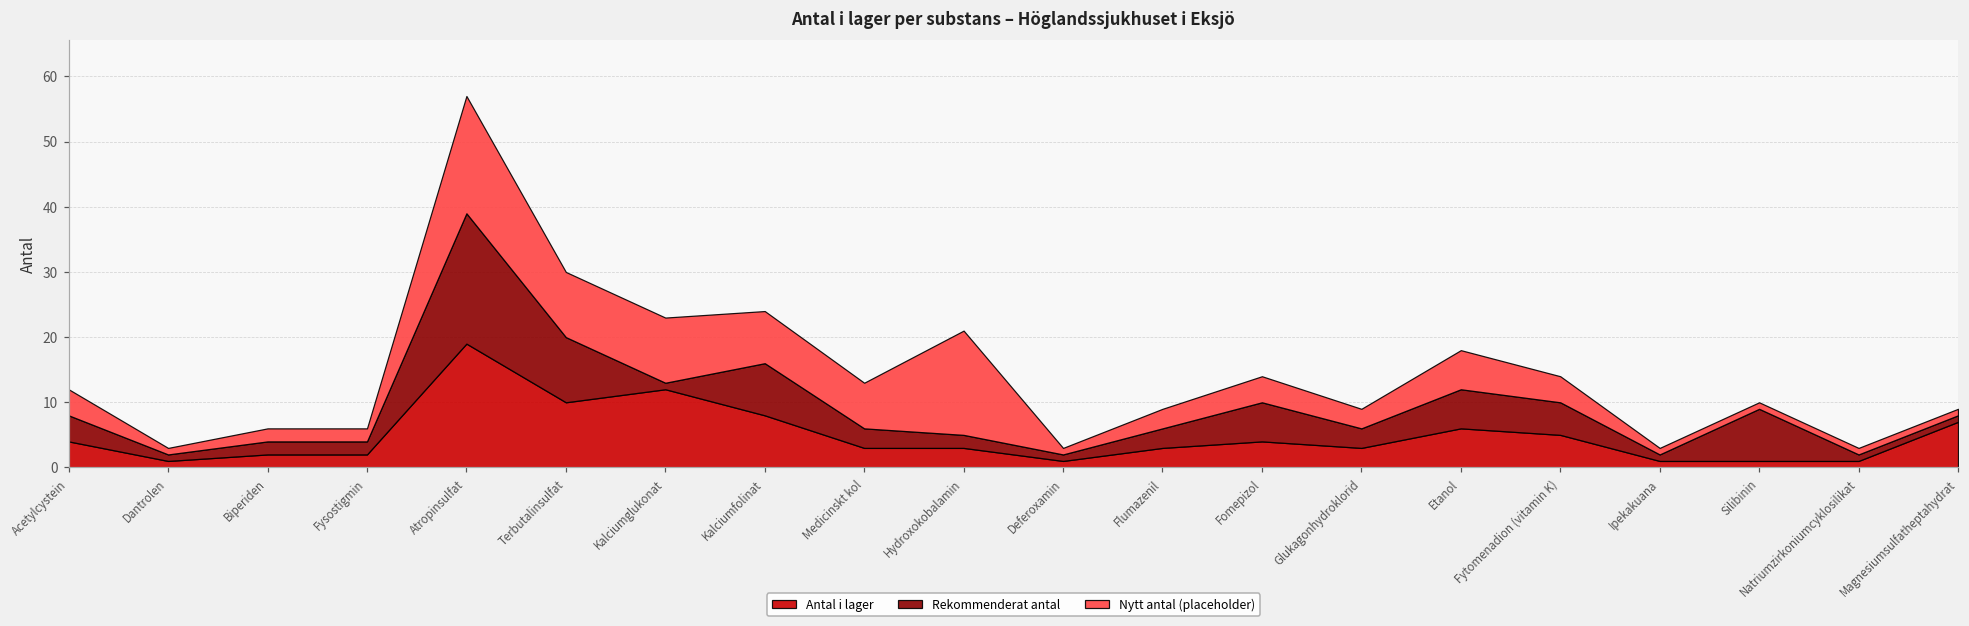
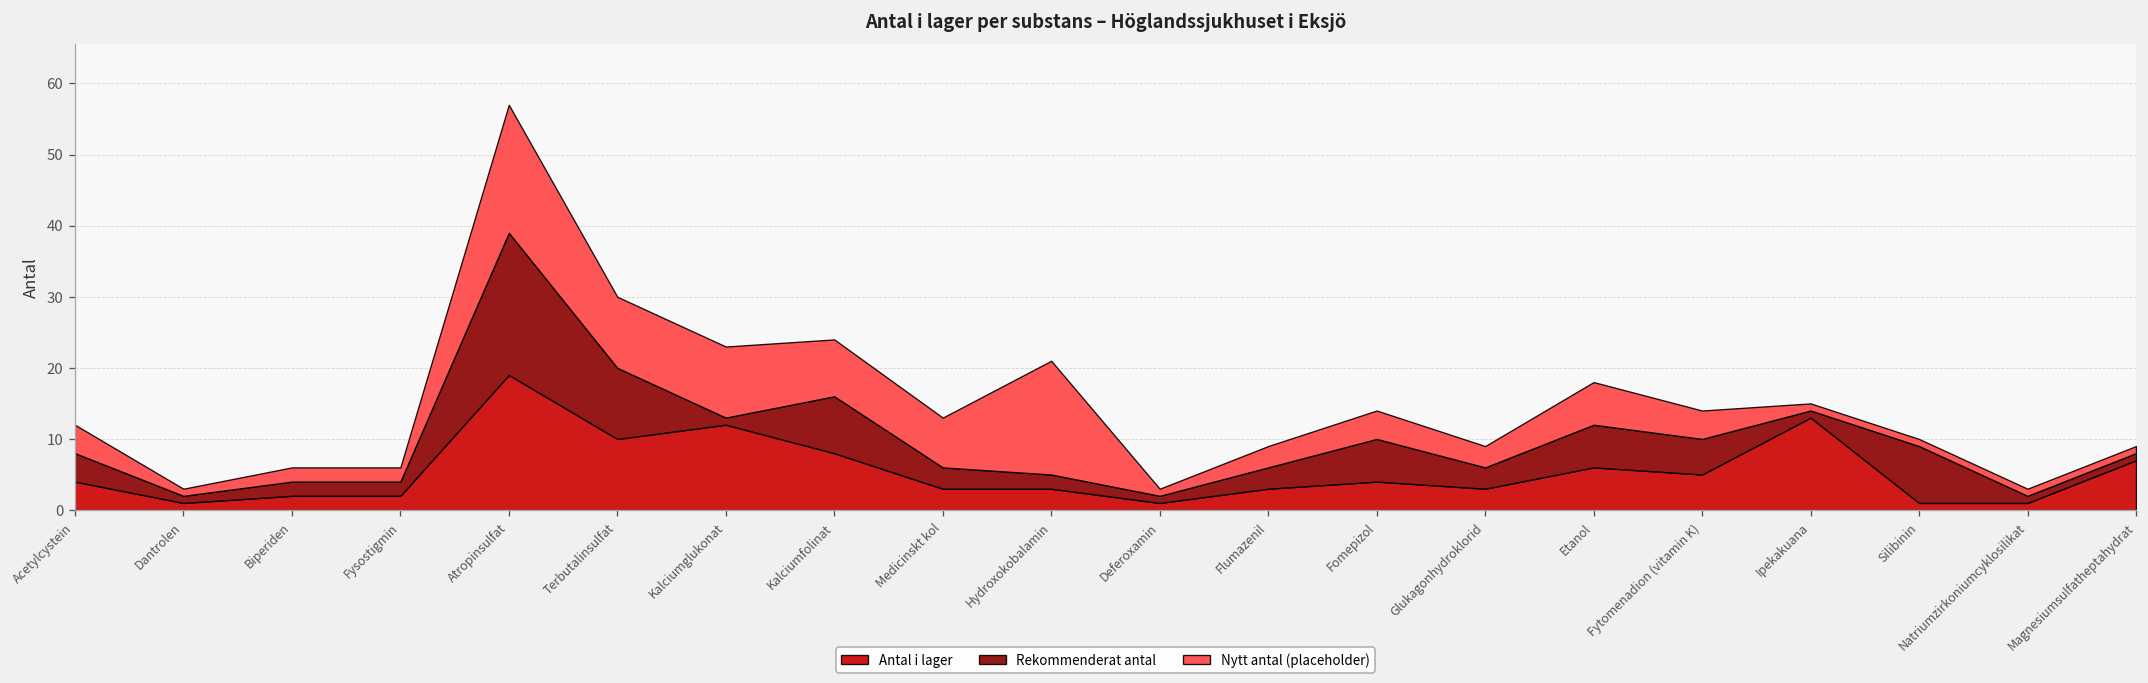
  {
    "Antal i lager": {
      "Acetylcystein": 4,
      "Dantrolen": 1,
      "Biperiden": 2,
      "Fysostigmin": 2,
      "Atropinsulfat": 19,
      "Terbutalinsulfat": 10,
      "Kalciumglukonat": 12,
      "Kalciumfolinat": 8,
      "Medicinskt kol": 3,
      "Hydroxokobalamin": 3,
      "Deferoxamin": 1,
      "Flumazenil": 3,
      "Fomepizol": 4,
      "Glukagonhydroklorid": 3,
      "Etanol": 6,
      "Fytomenadion (vitamin K)": 5,
-     "Ipekakuana": 1,
+     "Ipekakuana": 13,
      "Silibinin": 1,
      "Natriumzirkoniumcyklosilikat": 1,
      "Magnesiumsulfatheptahydrat": 7
    },
    "Rekommenderat antal": {
      "Acetylcystein": 4,
      "Dantrolen": 1,
      "Biperiden": 2,
      "Fysostigmin": 2,
      "Atropinsulfat": 20,
      "Terbutalinsulfat": 10,
      "Kalciumglukonat": 1,
      "Kalciumfolinat": 8,
      "Medicinskt kol": 3,
      "Hydroxokobalamin": 2,
      "Deferoxamin": 1,
      "Flumazenil": 3,
      "Fomepizol": 6,
      "Glukagonhydroklorid": 3,
      "Etanol": 6,
      "Fytomenadion (vitamin K)": 5,
      "Ipekakuana": 1,
      "Silibinin": 8,
      "Natriumzirkoniumcyklosilikat": 1,
      "Magnesiumsulfatheptahydrat": 1
    },
    "Nytt antal (placeholder)": {
      "Acetylcystein": 4,
      "Dantrolen": 1,
      "Biperiden": 2,
      "Fysostigmin": 2,
      "Atropinsulfat": 18,
      "Terbutalinsulfat": 10,
      "Kalciumglukonat": 10,
      "Kalciumfolinat": 8,
      "Medicinskt kol": 7,
      "Hydroxokobalamin": 16,
      "Deferoxamin": 1,
      "Flumazenil": 3,
      "Fomepizol": 4,
      "Glukagonhydroklorid": 3,
      "Etanol": 6,
      "Fytomenadion (vitamin K)": 4,
      "Ipekakuana": 1,
      "Silibinin": 1,
      "Natriumzirkoniumcyklosilikat": 1,
      "Magnesiumsulfatheptahydrat": 1
    }
  }
